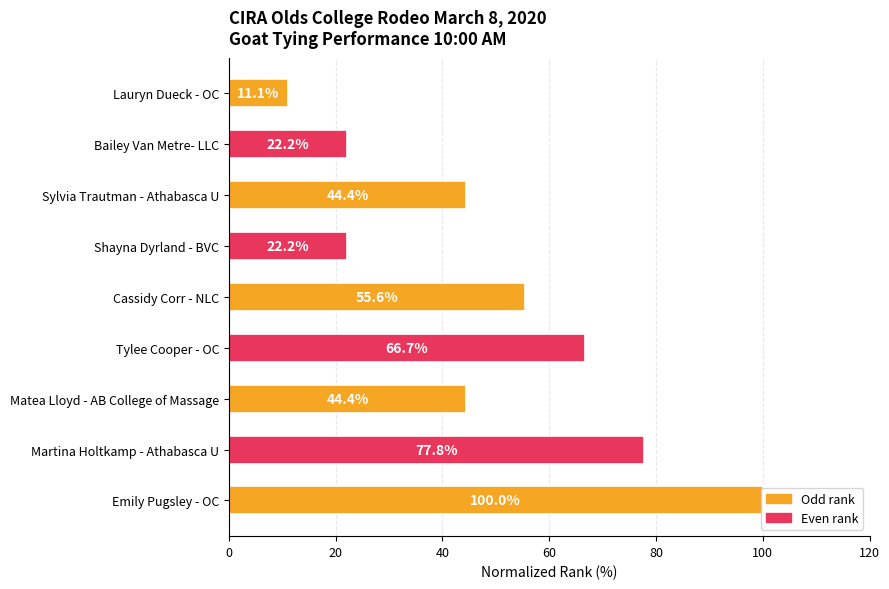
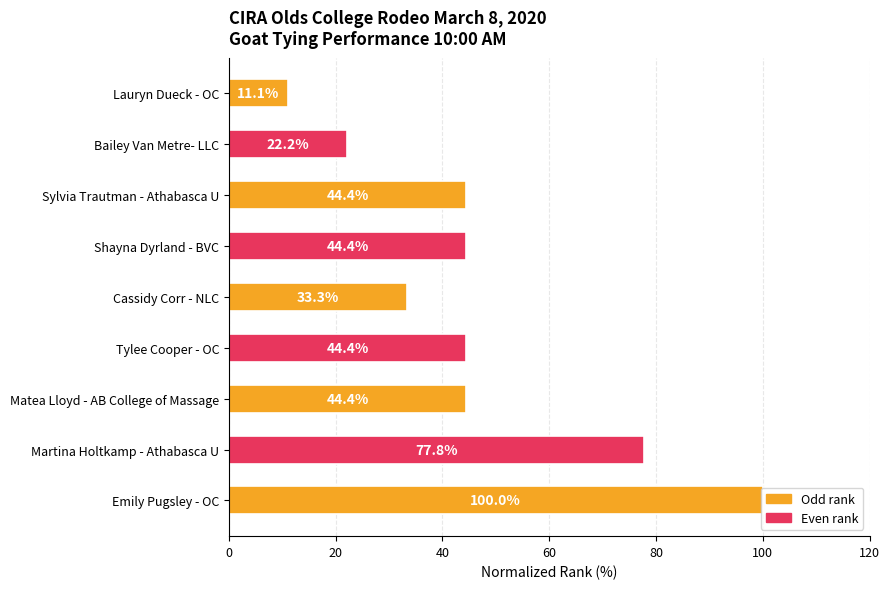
  {
    "Lauryn Dueck - OC": "11.1%",
    "Bailey Van Metre- LLC": "22.2%",
    "Sylvia Trautman - Athabasca U": "44.4%",
-   "Shayna Dyrland - BVC": "22.2%",
-   "Cassidy Corr - NLC": "55.6%",
-   "Tylee Cooper - OC": "66.7%",
+   "Shayna Dyrland - BVC": "44.4%",
+   "Cassidy Corr - NLC": "33.3%",
+   "Tylee Cooper - OC": "44.4%",
    "Matea Lloyd - AB College of Massage": "44.4%",
    "Martina Holtkamp - Athabasca U": "77.8%"
  }
